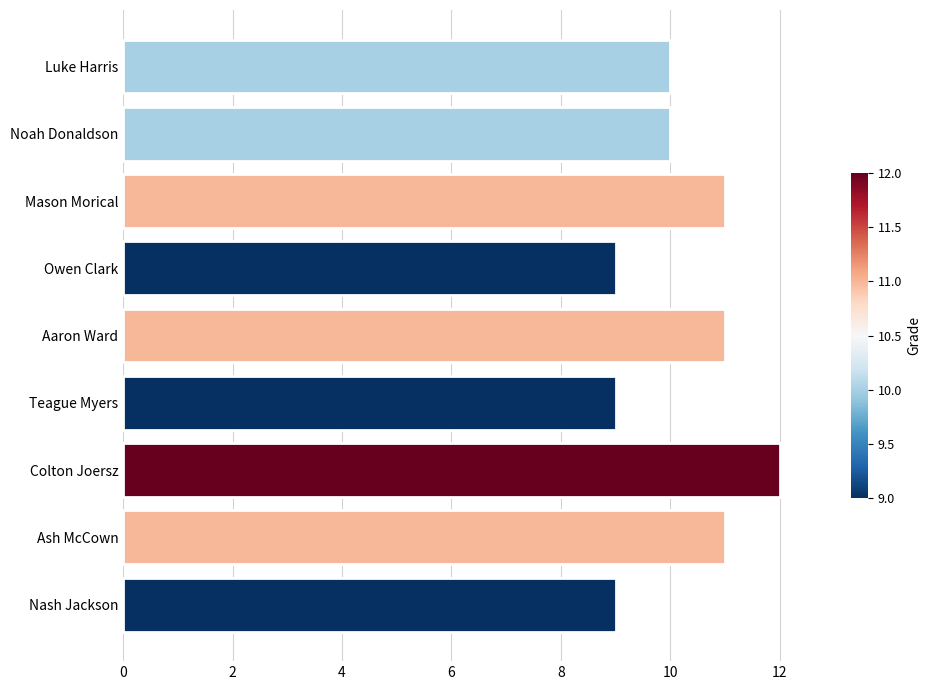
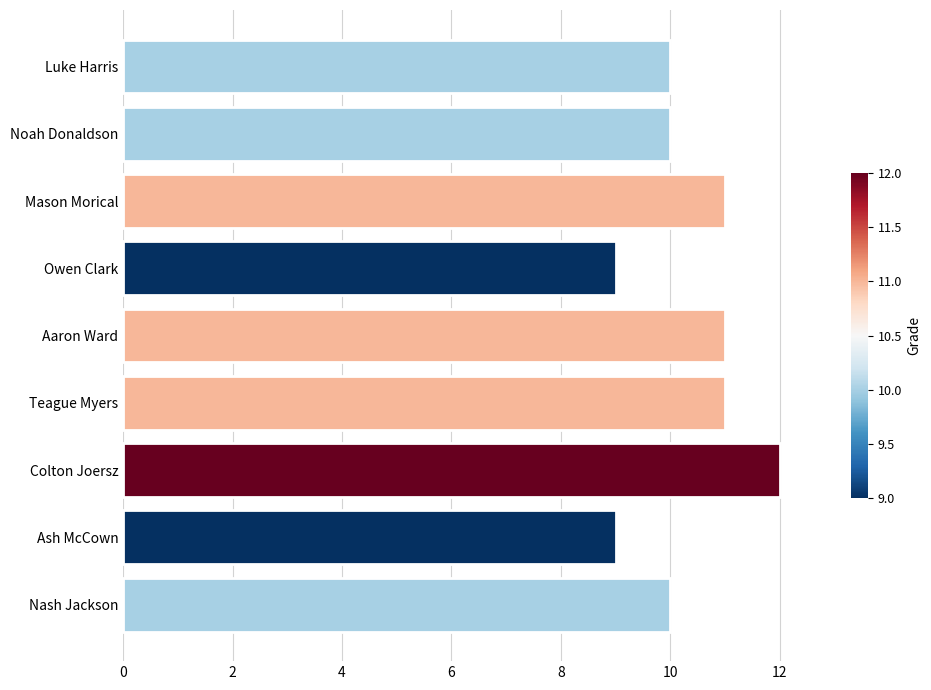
  {
    "Luke Harris": 10,
    "Noah Donaldson": 10,
    "Mason Morical": 11,
    "Owen Clark": 9,
    "Aaron Ward": 11,
-   "Teague Myers": 9,
+   "Teague Myers": 11,
    "Colton Joersz": 12,
-   "Ash McCown": 11,
-   "Nash Jackson": 9
+   "Ash McCown": 9,
+   "Nash Jackson": 10
  }
